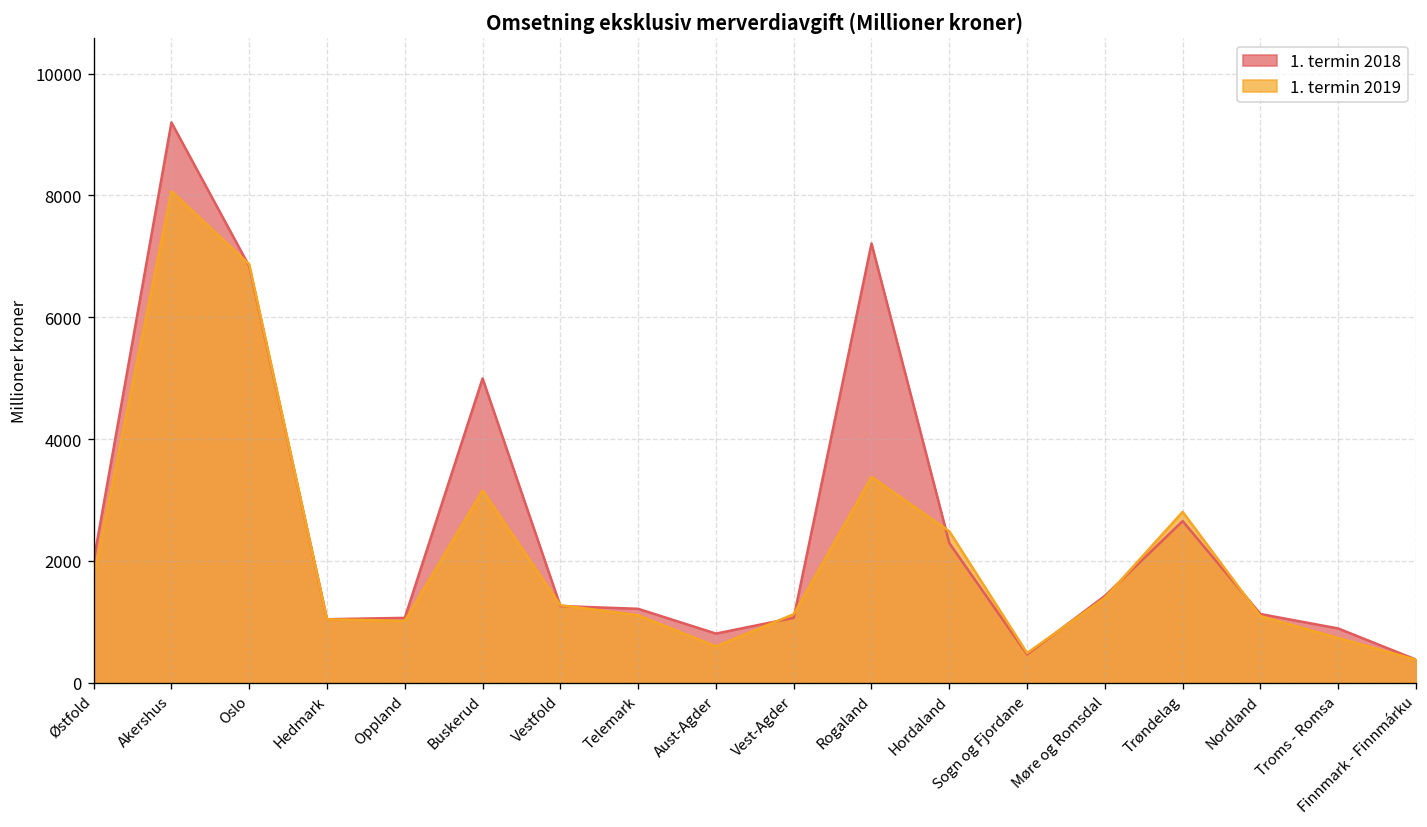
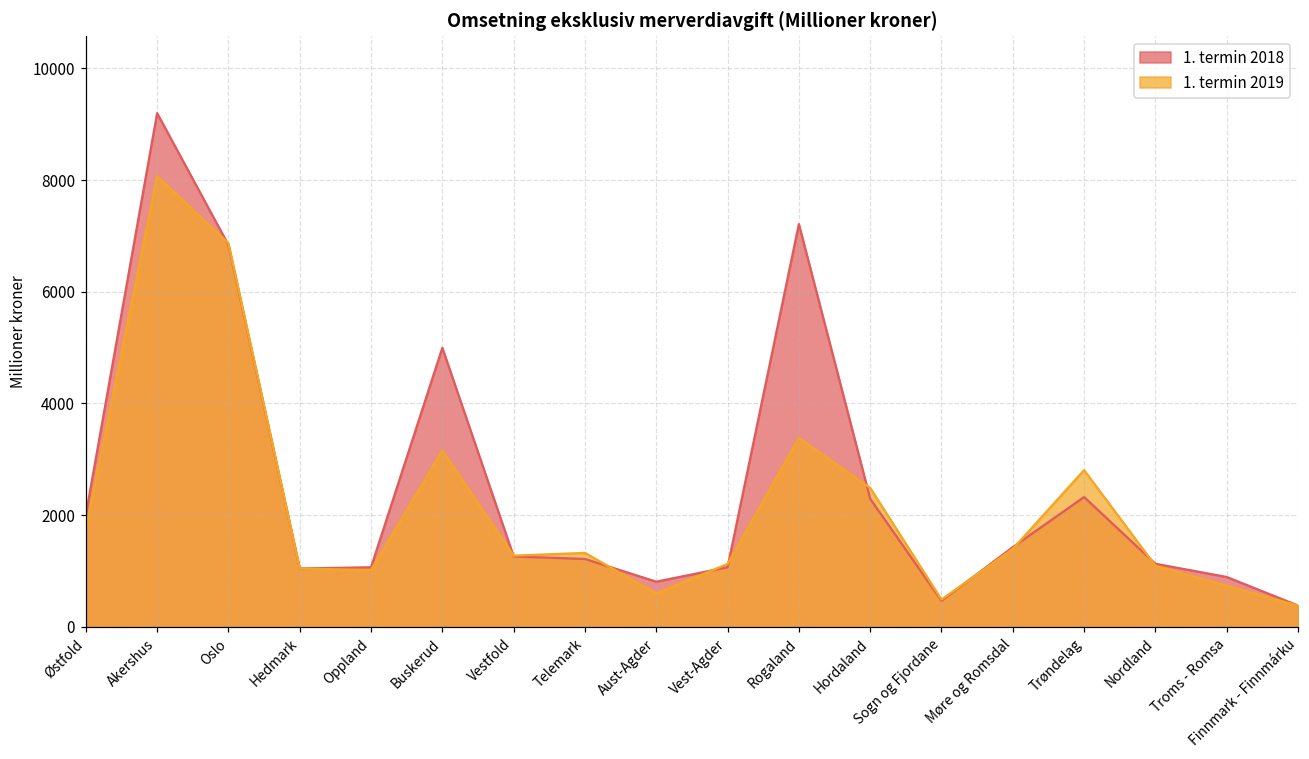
  {
    "1. termin 2018": {
      "Østfold": 2000,
      "Akershus": 9200,
      "Oppland": 1100,
      "Buskerud": 5000,
      "Telemark": 1200,
      "Aust-Agder": 800,
      "Vest-Agder": 1100,
      "Rogaland": 7200,
      "Hordaland": 2300,
-     "Trøndelag": 2700,
+     "Trøndelag": 2300,
      "Troms - Romsa": 900
    },
    "1. termin 2019": {
      "Østfold": 1700,
      "Akershus": 8100,
      "Oppland": 1000,
      "Buskerud": 3200,
-     "Telemark": 1100,
+     "Telemark": 1300,
      "Aust-Agder": 600,
      "Vest-Agder": 1100,
      "Rogaland": 3400,
      "Hordaland": 2500,
      "Trøndelag": 2800,
      "Troms - Romsa": 700
    }
  }
